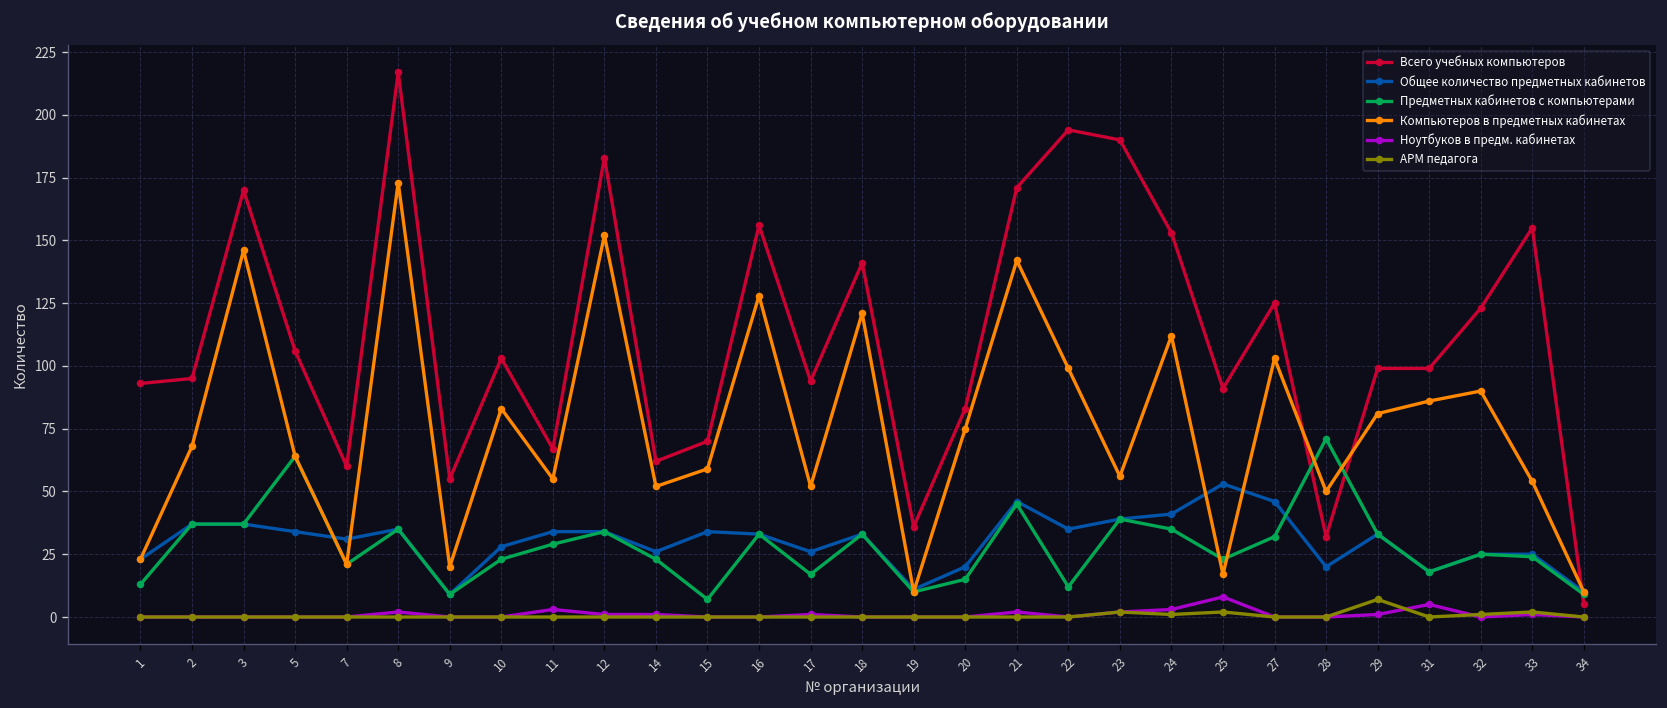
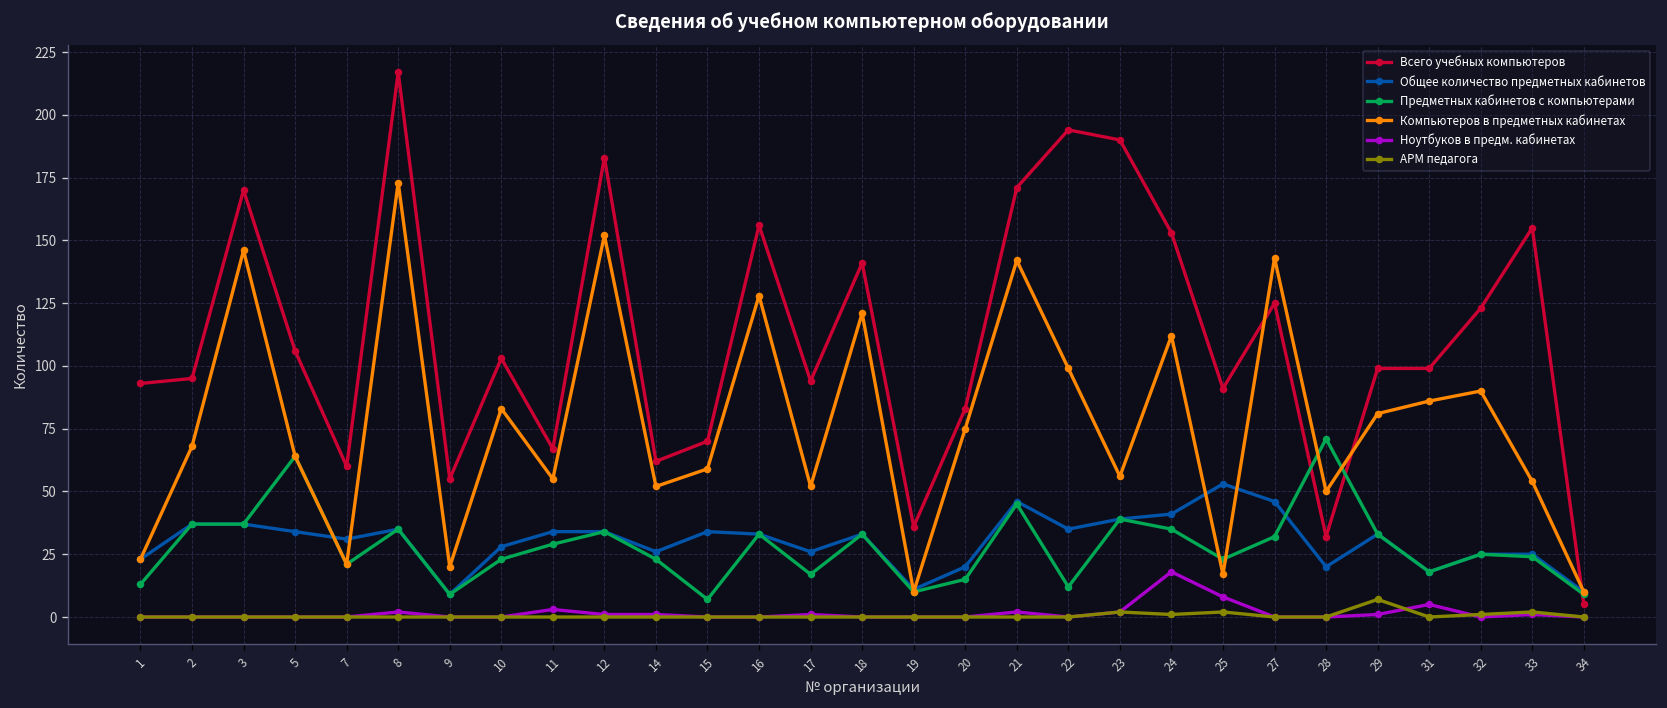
  {
    "Всего учебных компьютеров": {
      "1": 93,
      "2": 95,
      "3": 170,
      "5": 106,
      "7": 60,
      "8": 217,
      "9": 55,
      "10": 103,
      "11": 67,
      "12": 183,
      "14": 62,
      "15": 70,
      "16": 156,
      "17": 94,
      "18": 141,
      "19": 36,
      "20": 83,
      "21": 171,
      "22": 194,
      "23": 190,
      "24": 153,
      "25": 91,
      "27": 125,
      "28": 32,
      "29": 99,
      "31": 99,
      "32": 123,
      "33": 155,
      "34": 5
    },
    "Общее количество предметных кабинетов": {
      "5": 34,
      "7": 31,
      "10": 28,
      "11": 34,
      "14": 26,
      "15": 34,
      "17": 26,
      "20": 20,
      "22": 35,
      "24": 41,
      "25": 53,
      "27": 46,
      "28": 20
    },
    "Предметных кабинетов с компьютерами": {
      "1": 13,
      "10": 23,
      "11": 29,
      "14": 23,
      "15": 7,
      "17": 17,
      "20": 15,
      "22": 12,
      "24": 35,
      "25": 23,
      "27": 32,
      "28": 71
    },
    "Компьютеров в предметных кабинетах": {
      "2": 68,
      "3": 146,
      "8": 173,
      "9": 20,
      "10": 83,
      "11": 55,
      "12": 152,
      "14": 52,
      "15": 59,
      "16": 128,
      "17": 52,
      "18": 121,
      "20": 75,
      "21": 142,
      "22": 99,
      "23": 56,
      "24": 112,
      "25": 17,
-     "27": 103,
+     "27": 143,
      "28": 50,
      "29": 81,
      "31": 86,
      "32": 90,
      "33": 54
    },
    "Ноутбуков в предм. кабинетах": {
      "8": 2,
      "11": 3,
      "21": 2,
-     "24": 3,
+     "24": 18,
      "25": 8,
      "29": 1,
      "31": 5
    },
    "АРМ педагога": {
      "8": 0,
      "11": 0,
      "21": 0,
      "24": 1,
      "25": 2,
      "29": 7,
      "31": 0
    }
  }
